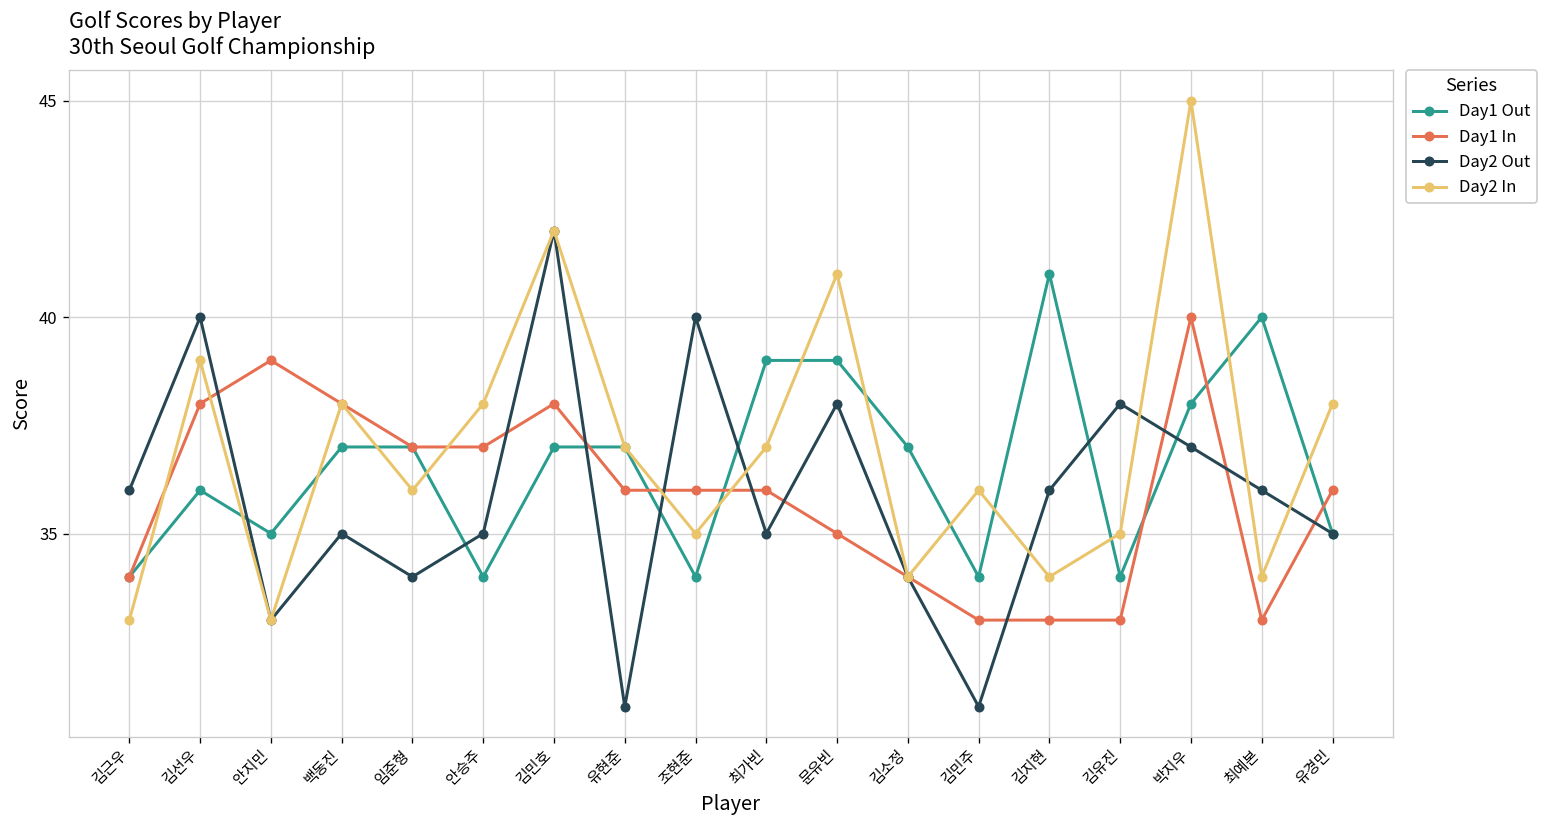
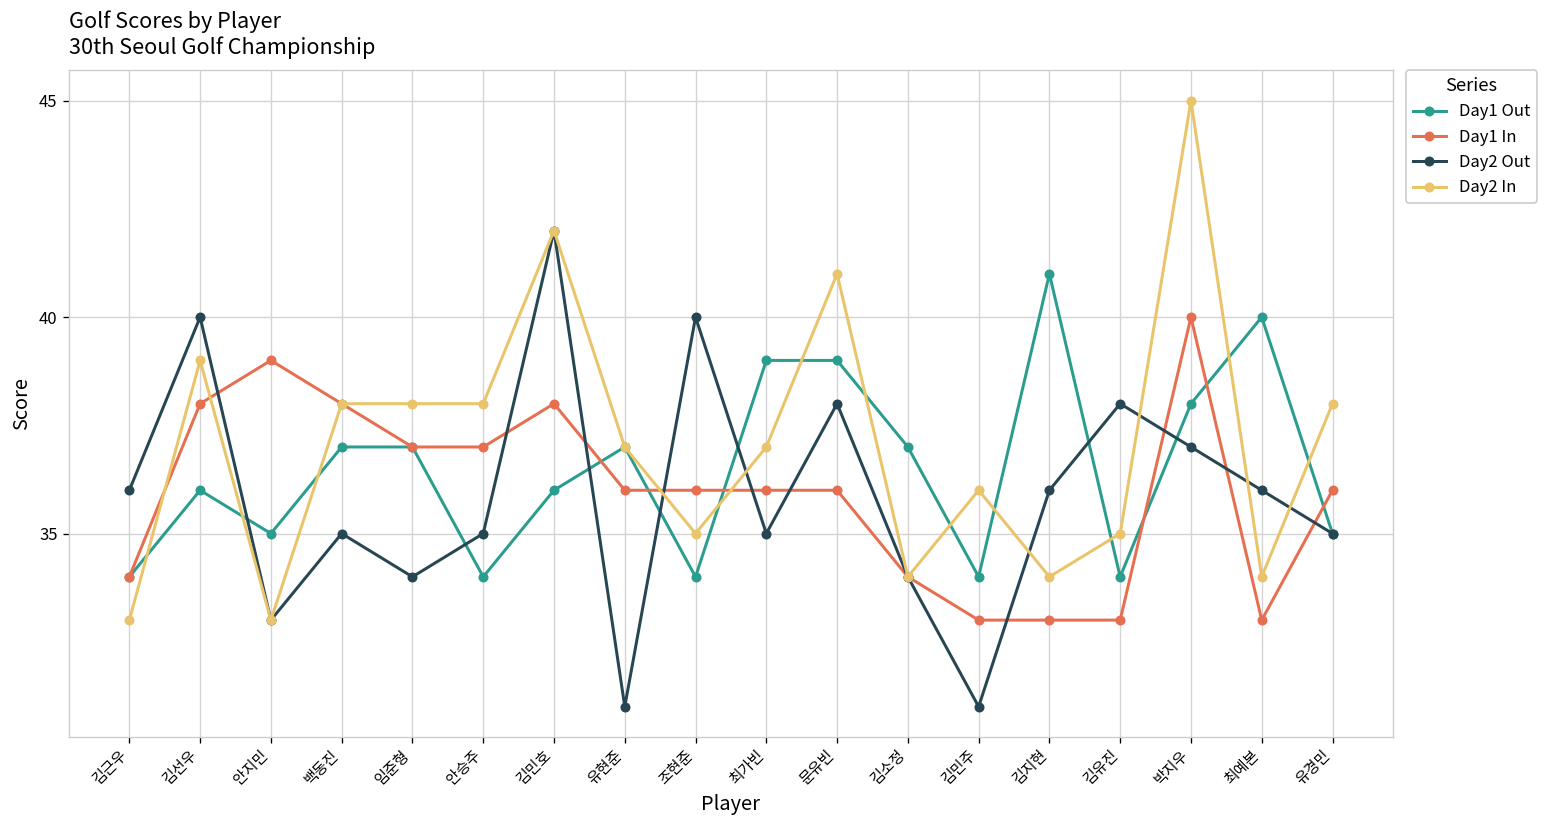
  {
    "Day1 Out": {
      "김선우": 36,
      "안지민": 35,
      "백동진": 37,
      "안승주": 34,
-     "김민호": 37,
+     "김민호": 36,
      "조현준": 34,
      "최가빈": 39,
      "문유빈": 39,
      "김소정": 37,
      "김민주": 34,
      "김지현": 41,
      "김유진": 34,
      "박지우": 38,
      "최예본": 40
    },
    "Day1 In": {
      "김선우": 38,
      "안지민": 39,
      "안승주": 37,
      "김민호": 38,
      "유현준": 36,
      "조현준": 36,
      "최가빈": 36,
-     "문유빈": 35,
+     "문유빈": 36,
      "김민주": 33,
      "김지현": 33,
      "김유진": 33,
      "박지우": 40,
      "최예본": 33,
      "유경민": 36
    },
    "Day2 Out": {
      "김근우": 36,
      "김선우": 40,
      "백동진": 35,
      "임준형": 34,
      "안승주": 35,
      "유현준": 31,
      "조현준": 40,
      "최가빈": 35,
      "문유빈": 38,
      "김민주": 31,
      "김지현": 36,
      "김유진": 38,
      "박지우": 37,
      "최예본": 36
    },
    "Day2 In": {
      "김근우": 33,
      "김선우": 39,
-     "임준형": 36,
+     "임준형": 38,
      "안승주": 38,
      "조현준": 35,
      "최가빈": 37,
      "문유빈": 41,
      "김민주": 36,
      "김지현": 34,
      "김유진": 35,
      "박지우": 45,
      "최예본": 34,
      "유경민": 38
    }
  }
